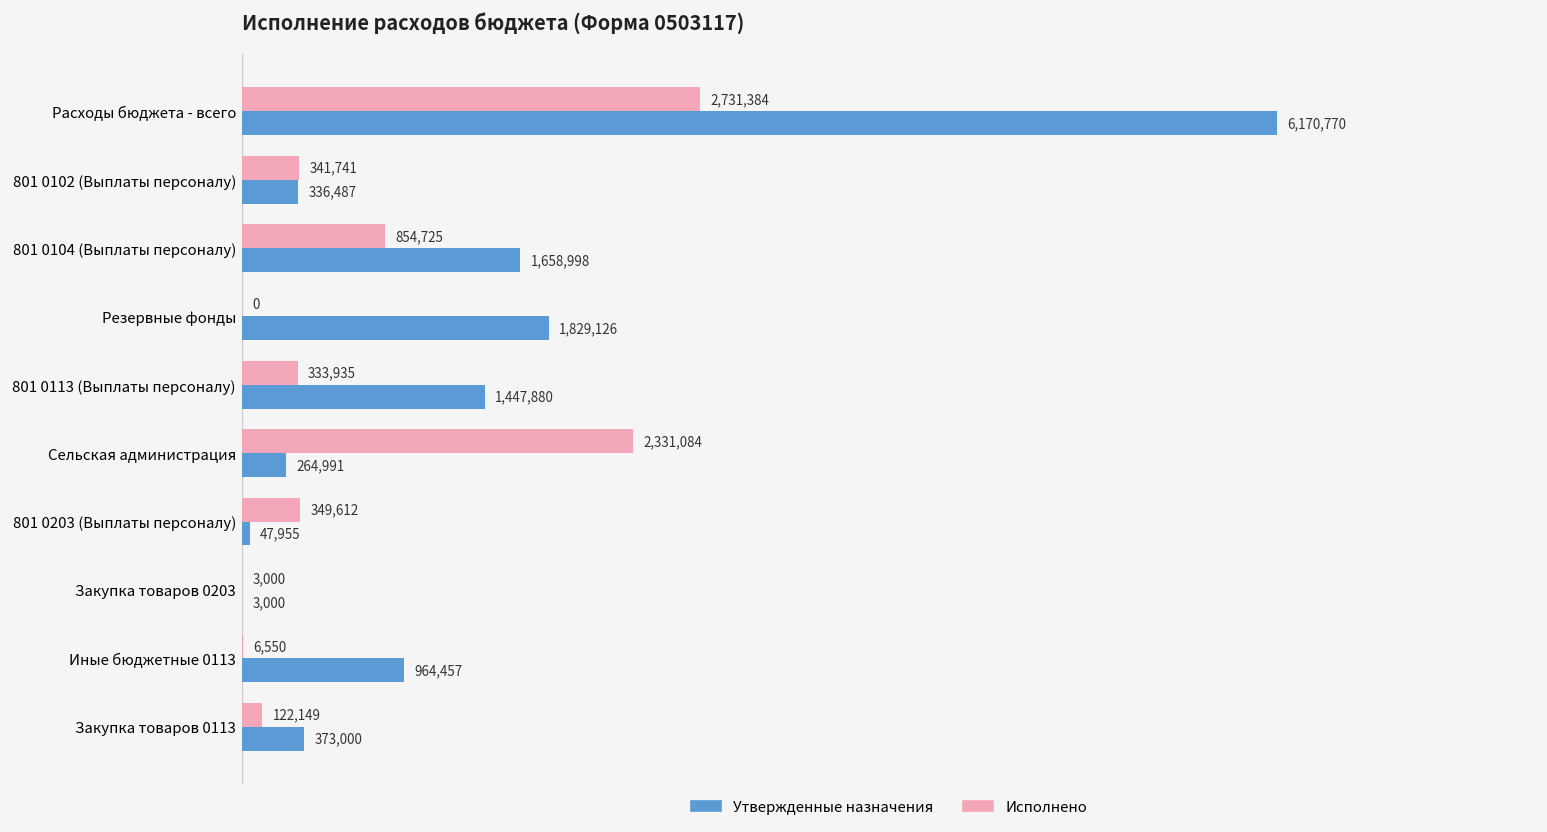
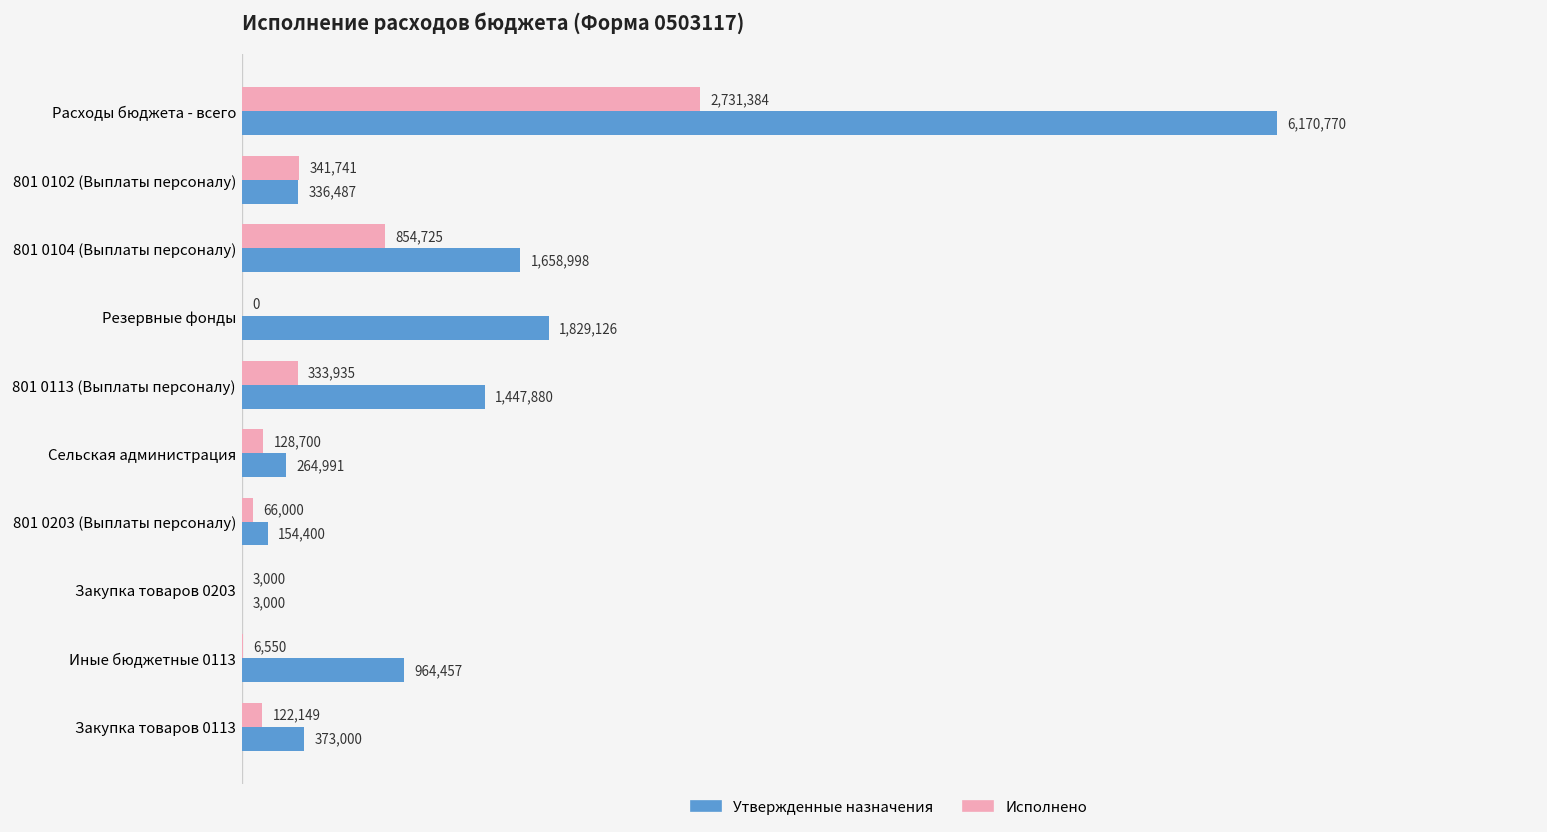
  {
    "Утвержденные назначения": {
      "Расходы бюджета - всего": "6,170,770",
      "801 0102 (Выплаты персоналу)": "336,487",
      "801 0104 (Выплаты персоналу)": "1,658,998",
      "Резервные фонды": "1,829,126",
      "801 0113 (Выплаты персоналу)": "1,447,880",
      "Сельская администрация": "264,991",
-     "801 0203 (Выплаты персоналу)": "47,955",
+     "801 0203 (Выплаты персоналу)": "154,400",
      "Закупка товаров 0203": "3,000",
      "Иные бюджетные 0113": "964,457",
      "Закупка товаров 0113": "373,000"
    },
    "Исполнено": {
      "Расходы бюджета - всего": "2,731,384",
      "801 0102 (Выплаты персоналу)": "341,741",
      "801 0104 (Выплаты персоналу)": "854,725",
      "Резервные фонды": "0",
      "801 0113 (Выплаты персоналу)": "333,935",
-     "Сельская администрация": "2,331,084",
-     "801 0203 (Выплаты персоналу)": "349,612",
+     "Сельская администрация": "128,700",
+     "801 0203 (Выплаты персоналу)": "66,000",
      "Закупка товаров 0203": "3,000",
      "Иные бюджетные 0113": "6,550",
      "Закупка товаров 0113": "122,149"
    }
  }
